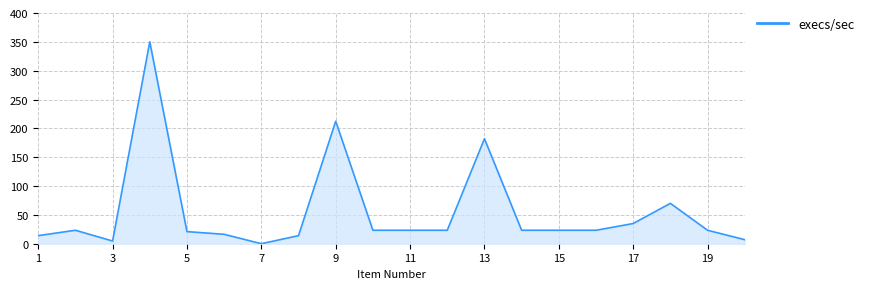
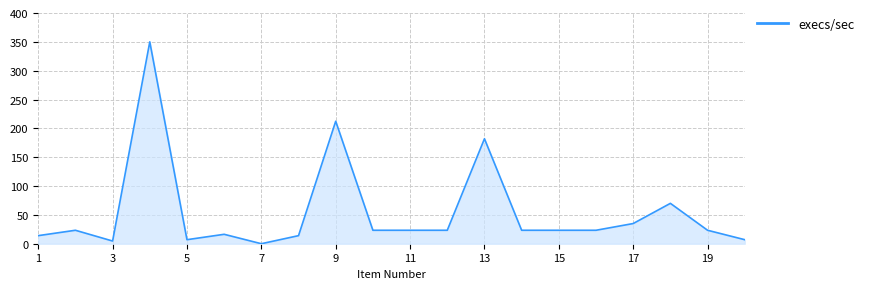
  {
    "1": 10,
    "3": 0,
-   "5": 20,
+   "5": 10,
    "7": 0,
    "9": 210,
    "11": 20,
    "13": 180,
    "15": 20,
    "17": 40,
    "19": 20
  }
